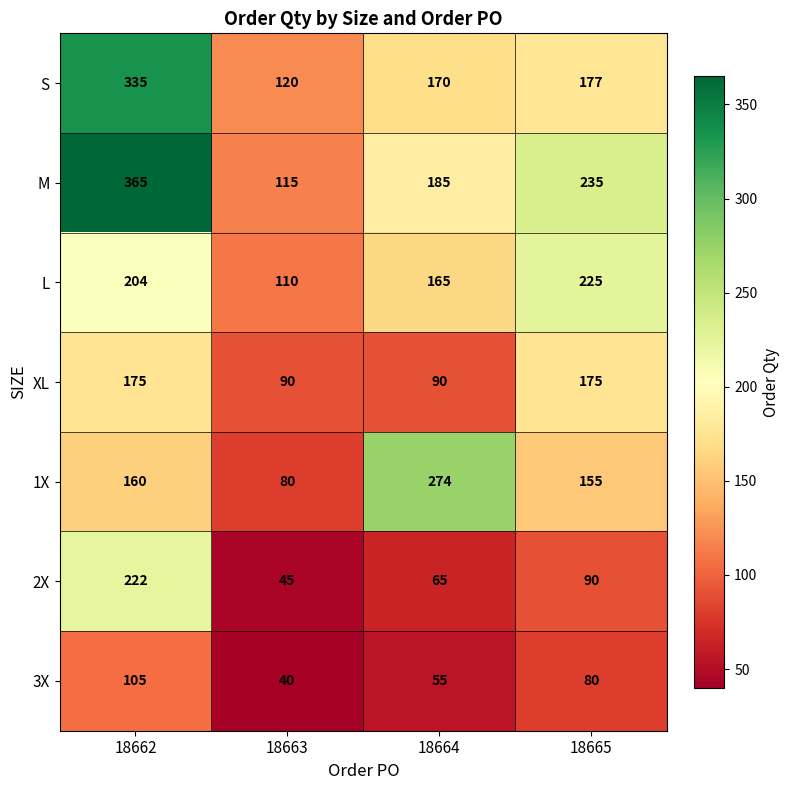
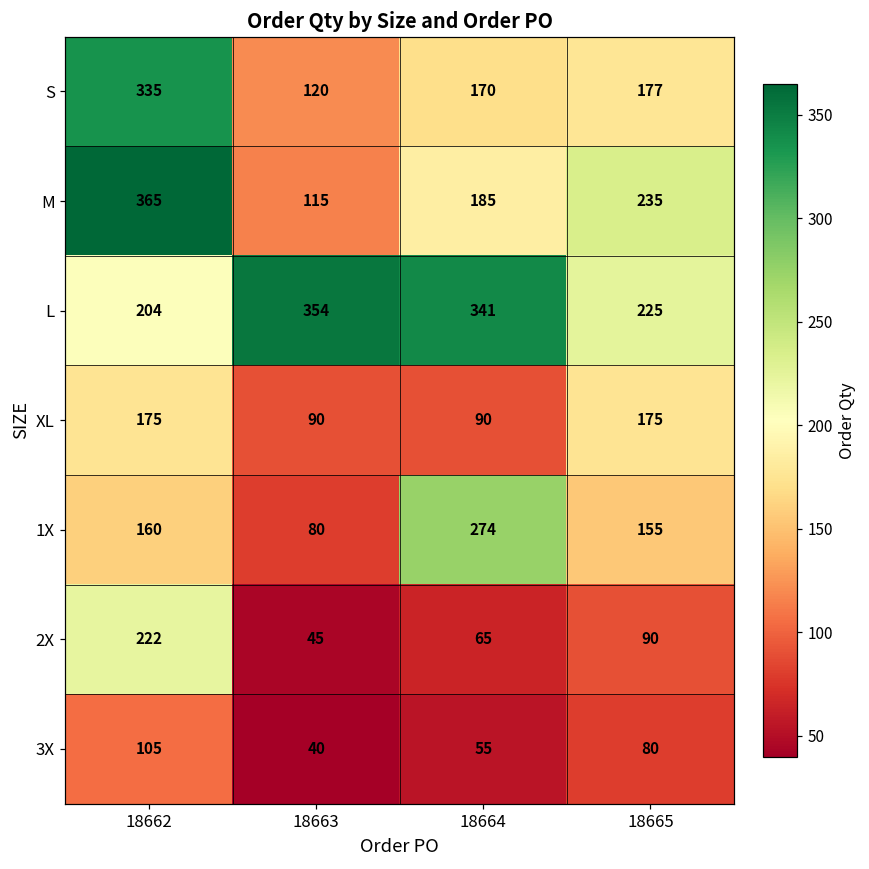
  {
    "S": {
      "18662": 335,
      "18663": 120,
      "18664": 170,
      "18665": 177
    },
    "M": {
      "18662": 365,
      "18663": 115,
      "18664": 185,
      "18665": 235
    },
    "L": {
      "18662": 204,
-     "18663": 110,
-     "18664": 165,
+     "18663": 354,
+     "18664": 341,
      "18665": 225
    },
    "XL": {
      "18662": 175,
      "18663": 90,
      "18664": 90,
      "18665": 175
    },
    "1X": {
      "18662": 160,
      "18663": 80,
      "18664": 274,
      "18665": 155
    },
    "2X": {
      "18662": 222,
      "18663": 45,
      "18664": 65,
      "18665": 90
    },
    "3X": {
      "18662": 105,
      "18663": 40,
      "18664": 55,
      "18665": 80
    }
  }
